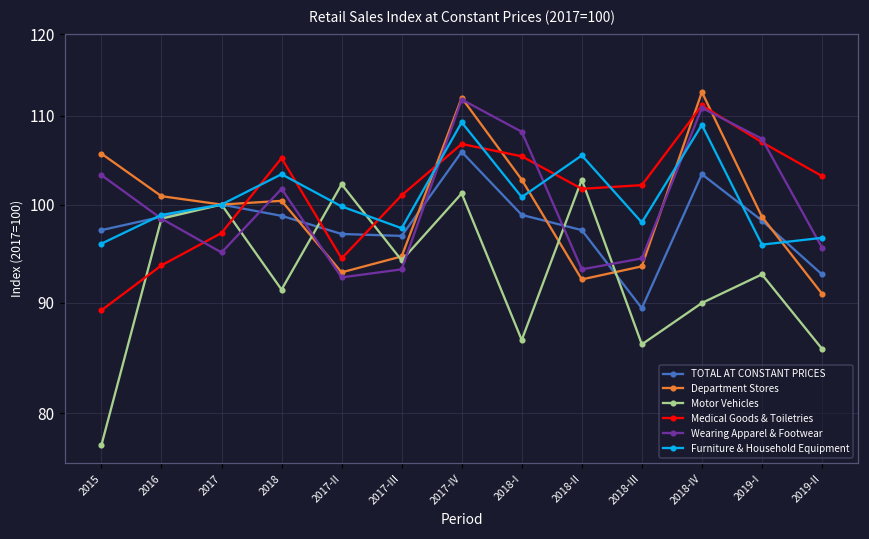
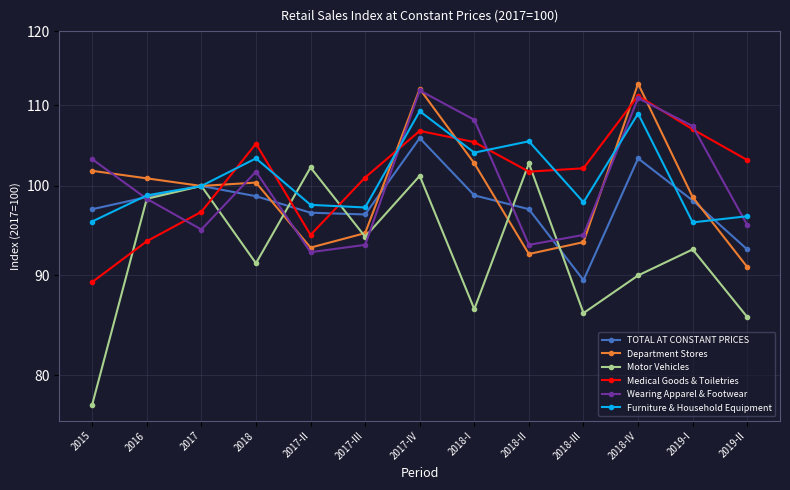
  {
    "TOTAL AT CONSTANT PRICES": {
      "2015": 97,
      "2018": 99,
      "2017-II": 97,
      "2017-III": 97,
      "2017-IV": 106,
      "2018-I": 99,
      "2018-II": 97,
      "2018-III": 90,
      "2018-IV": 103,
      "2019-I": 98,
      "2019-II": 93
    },
    "Department Stores": {
-     "2015": 106,
+     "2015": 102,
      "2016": 101,
      "2018": 100,
      "2017-II": 93,
      "2017-III": 95,
      "2018-I": 103,
      "2018-II": 92,
      "2018-III": 94,
      "2018-IV": 113,
      "2019-I": 99,
      "2019-II": 91
    },
    "Motor Vehicles": {
      "2015": 77.3,
      "2018": 91,
      "2017-II": 102,
      "2017-III": 94,
      "2017-IV": 101,
      "2018-I": 87,
      "2018-II": 103,
      "2018-III": 86,
      "2018-IV": 90,
      "2019-I": 93,
      "2019-II": 86
    },
    "Medical Goods & Toiletries": {
      "2015": 89,
      "2016": 94,
      "2017": 97,
      "2018": 105,
      "2017-II": 94,
      "2017-III": 101,
      "2017-IV": 107,
      "2018-I": 105,
      "2018-II": 102,
      "2018-III": 102,
      "2019-I": 107,
      "2019-II": 103
    },
    "Wearing Apparel & Footwear": {
      "2015": 103,
      "2017": 95,
      "2018": 102,
      "2017-II": 93,
      "2017-III": 93,
      "2018-I": 108,
      "2018-II": 93,
      "2018-III": 94,
      "2019-I": 107,
      "2019-II": 96
    },
    "Furniture & Household Equipment": {
      "2015": 96,
      "2018": 103,
-     "2017-II": 100,
+     "2017-II": 98,
      "2017-III": 98,
      "2017-IV": 109,
-     "2018-I": 101,
+     "2018-I": 104,
      "2018-II": 105,
      "2018-III": 98,
      "2018-IV": 109,
      "2019-I": 96,
      "2019-II": 97
    }
  }
